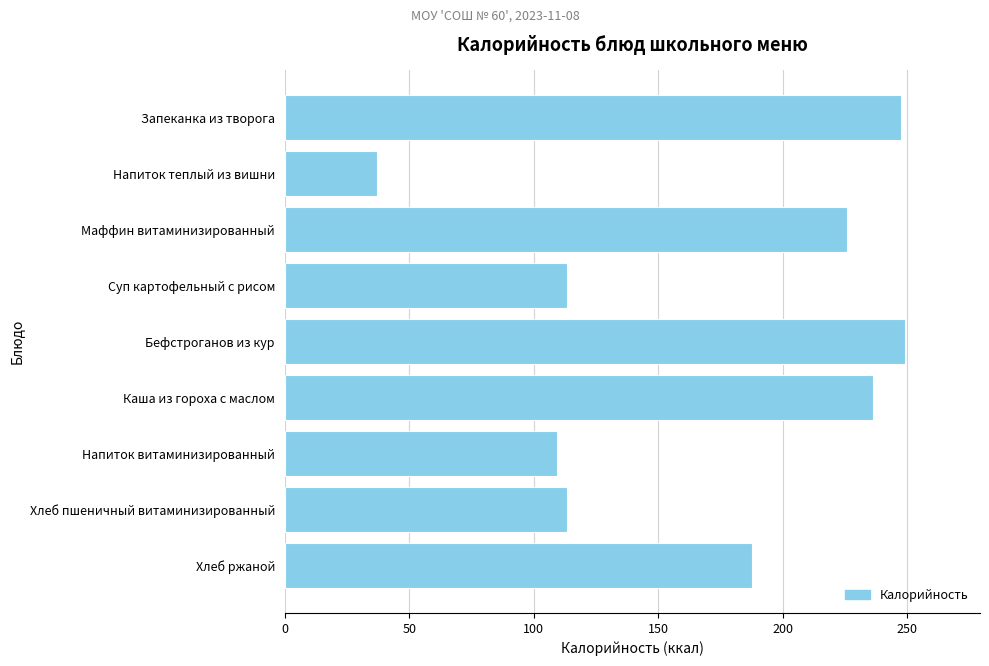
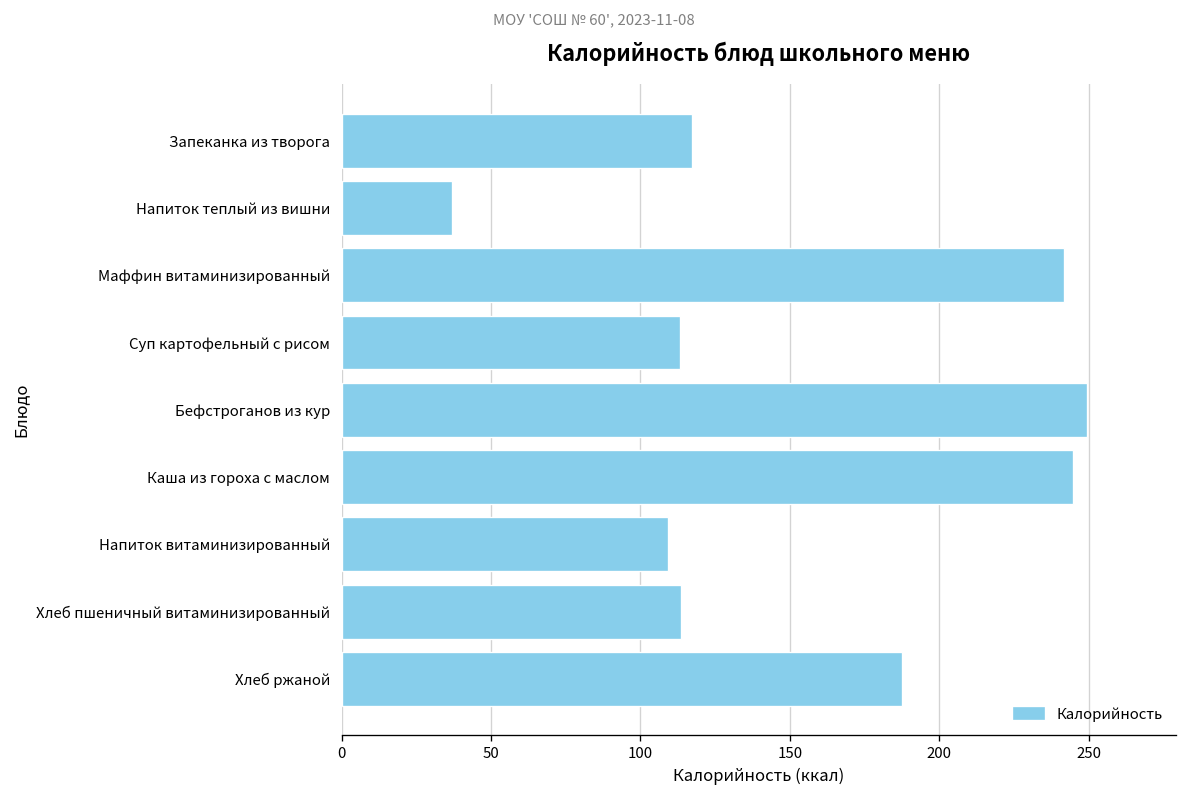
  {
-   "Запеканка из творога": 247,
+   "Запеканка из творога": 117,
    "Напиток теплый из вишни": 37,
-   "Маффин витаминизированный": 226,
+   "Маффин витаминизированный": 242,
    "Суп картофельный с рисом": 113,
    "Бефстроганов из кур": 249,
-   "Каша из гороха с маслом": 236,
+   "Каша из гороха с маслом": 245,
    "Напиток витаминизированный": 109,
    "Хлеб пшеничный витаминизированный": 114,
    "Хлеб ржаной": 188
  }
